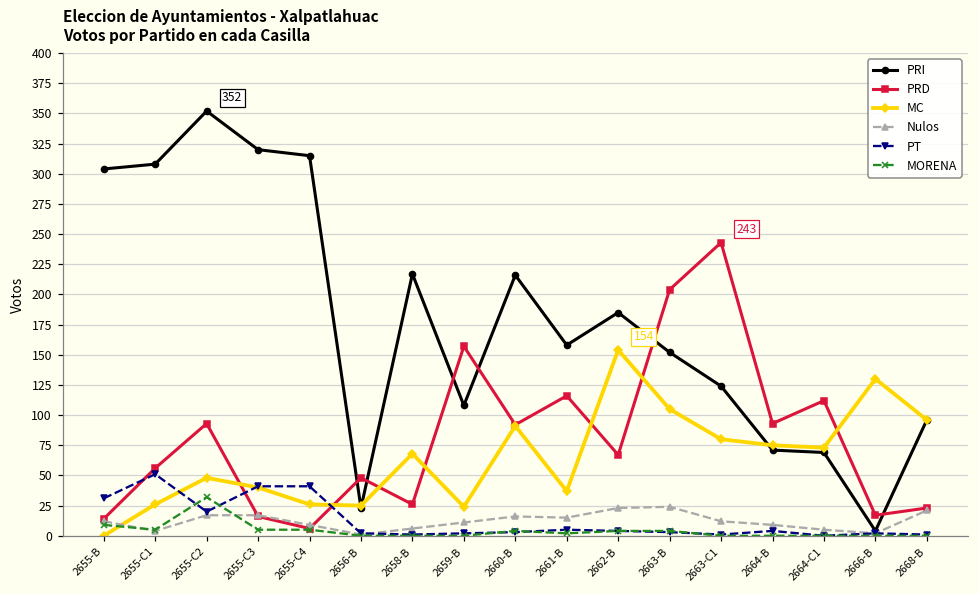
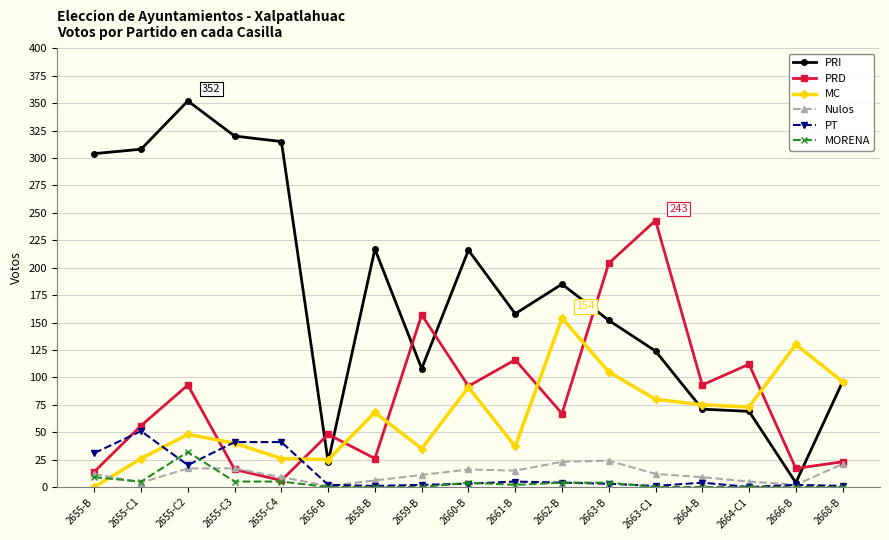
  {
    "PRI": {
      "2655-B": 304,
      "2655-C1": 308,
      "2655-C3": 320,
      "2655-C4": 315,
      "2658-B": 217,
      "2659-B": 108,
      "2660-B": 216,
      "2661-B": 158,
      "2662-B": 185,
      "2663-B": 152,
      "2663-C1": 124,
      "2664-B": 71,
      "2664-C1": 69
    },
    "PRD": {
      "2655-C1": 56,
      "2655-C2": 93,
      "2656-B": 48,
      "2658-B": 26,
      "2659-B": 157,
      "2661-B": 116,
      "2662-B": 67,
      "2663-B": 204,
      "2664-B": 93,
      "2664-C1": 112,
      "2666-B": 17
    },
    "MC": {
      "2655-B": 0,
      "2655-C1": 26,
      "2655-C2": 48,
      "2655-C4": 26,
      "2658-B": 68,
-     "2659-B": 24,
+     "2659-B": 35,
      "2661-B": 37,
      "2663-B": 105,
      "2663-C1": 80,
      "2664-B": 75,
      "2664-C1": 73,
      "2666-B": 130
    },
    "Nulos": {
      "2655-C2": 17,
      "2655-C4": 9,
      "2658-B": 6,
      "2659-B": 11,
      "2660-B": 16,
      "2661-B": 15,
      "2662-B": 23,
      "2663-B": 24,
      "2663-C1": 12,
      "2664-B": 9,
      "2664-C1": 5
    },
    "PT": {
      "2655-B": 31,
      "2655-C1": 51,
      "2655-C2": 20,
      "2655-C4": 41,
      "2661-B": 5,
      "2664-B": 4
    },
    "MORENA": {
      "2655-B": 9,
      "2655-C2": 32,
      "2655-C3": 5,
      "2661-B": 2,
      "2664-B": 0
    }
  }
